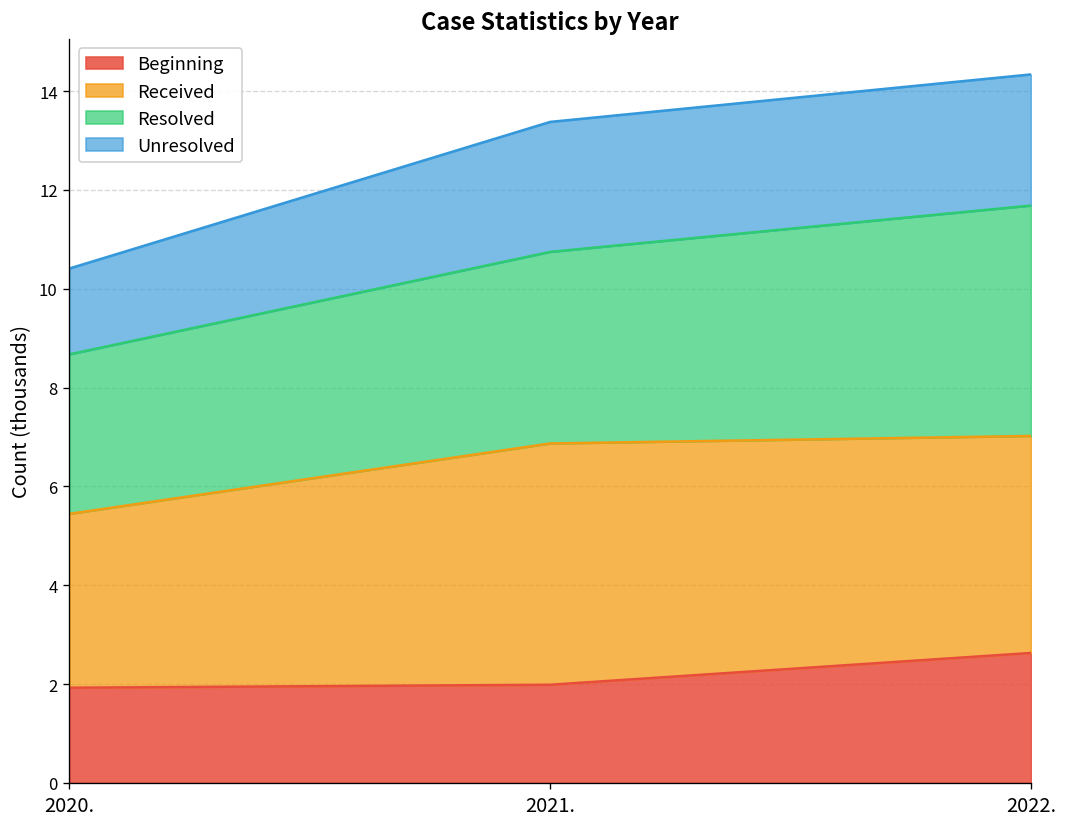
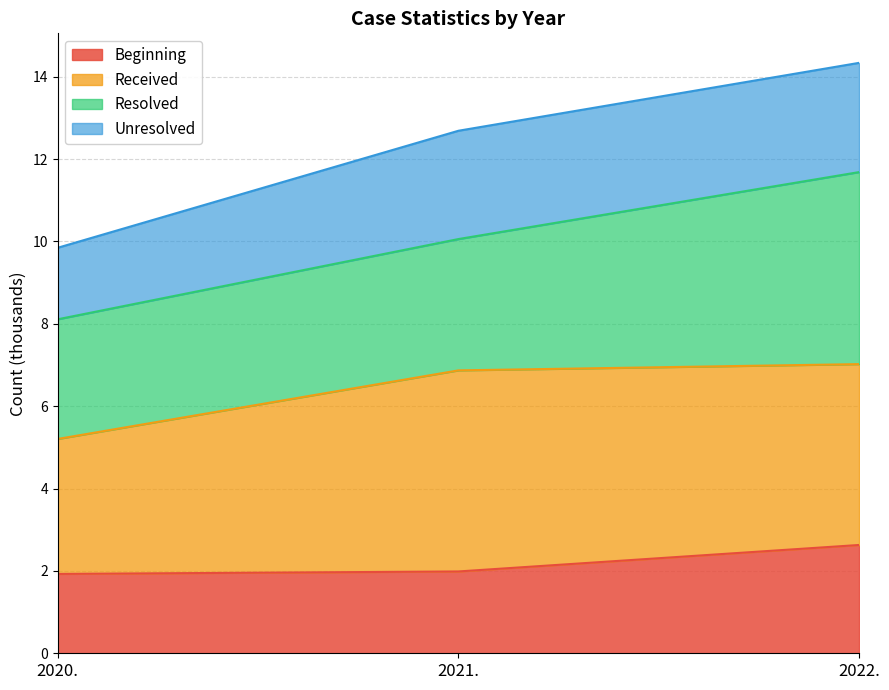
  {
    "Beginning": {
      "2020.": 1.9,
      "2021.": 2.0,
      "2022.": 2.6
    },
    "Received": {
-     "2020.": 3.5,
+     "2020.": 3.3,
      "2021.": 4.9,
      "2022.": 4.4
    },
    "Resolved": {
-     "2020.": 3.2,
-     "2021.": 3.9,
+     "2020.": 2.9,
+     "2021.": 3.2,
      "2022.": 4.7
    },
    "Unresolved": {
      "2020.": 1.7,
      "2021.": 2.6,
      "2022.": 2.7
    }
  }
